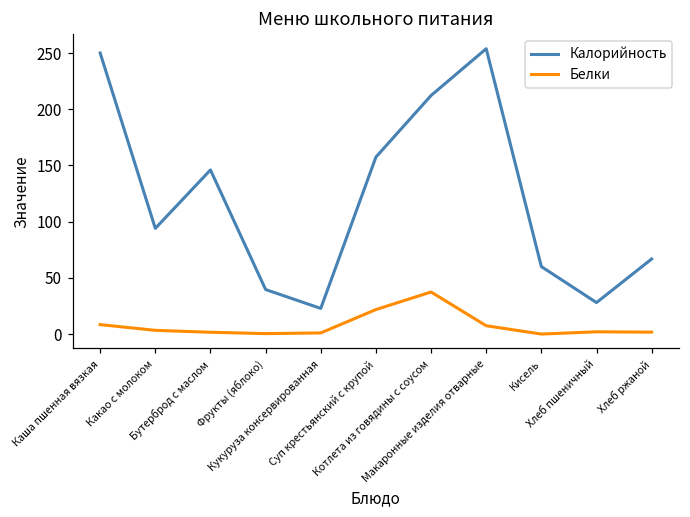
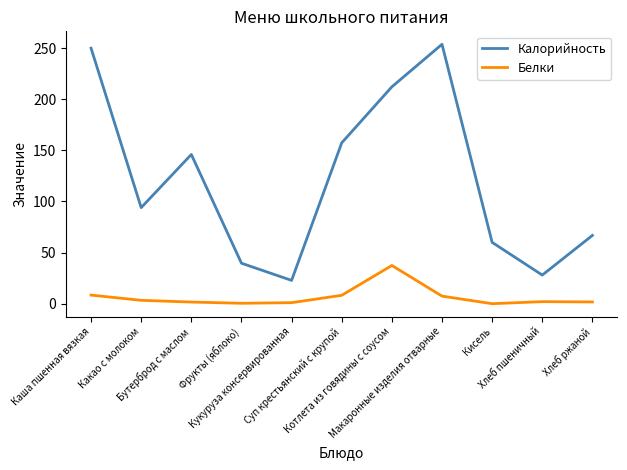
  {
    "Калорийность": {
      "Каша пшенная вязкая": 250,
      "Какао с молоком": 94,
      "Бутерброд с маслом": 146,
      "Фрукты (яблоко)": 40,
      "Кукуруза консервированная": 23,
      "Суп крестьянский с крупой": 157,
      "Котлета из говядины с соусом": 212,
      "Макаронные изделия отварные": 254,
      "Кисель": 60,
      "Хлеб пшеничный": 28,
      "Хлеб ржаной": 67
    },
    "Белки": {
      "Каша пшенная вязкая": 8,
      "Какао с молоком": 3,
      "Бутерброд с маслом": 2,
      "Фрукты (яблоко)": 0,
      "Кукуруза консервированная": 1,
-     "Суп крестьянский с крупой": 22,
+     "Суп крестьянский с крупой": 8,
      "Котлета из говядины с соусом": 37,
      "Макаронные изделия отварные": 7,
      "Кисель": 0,
      "Хлеб пшеничный": 2,
      "Хлеб ржаной": 2
    }
  }
